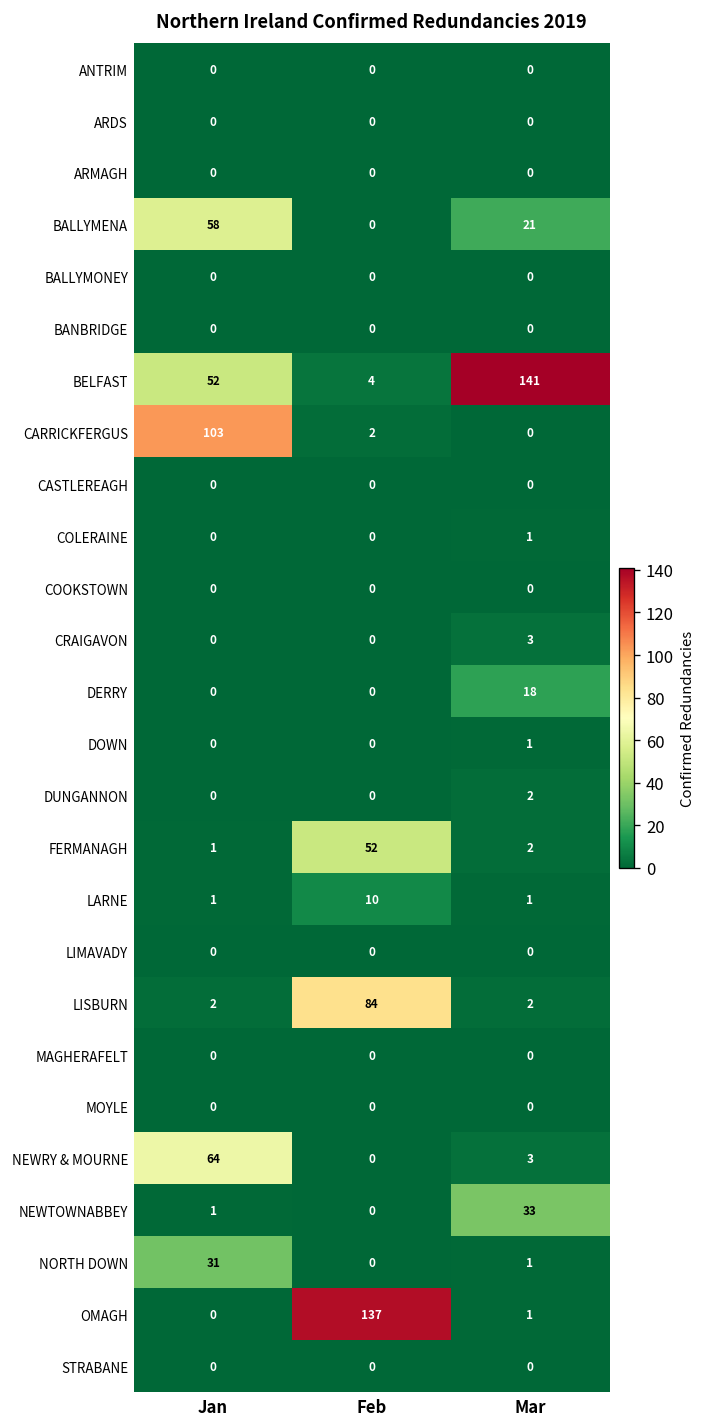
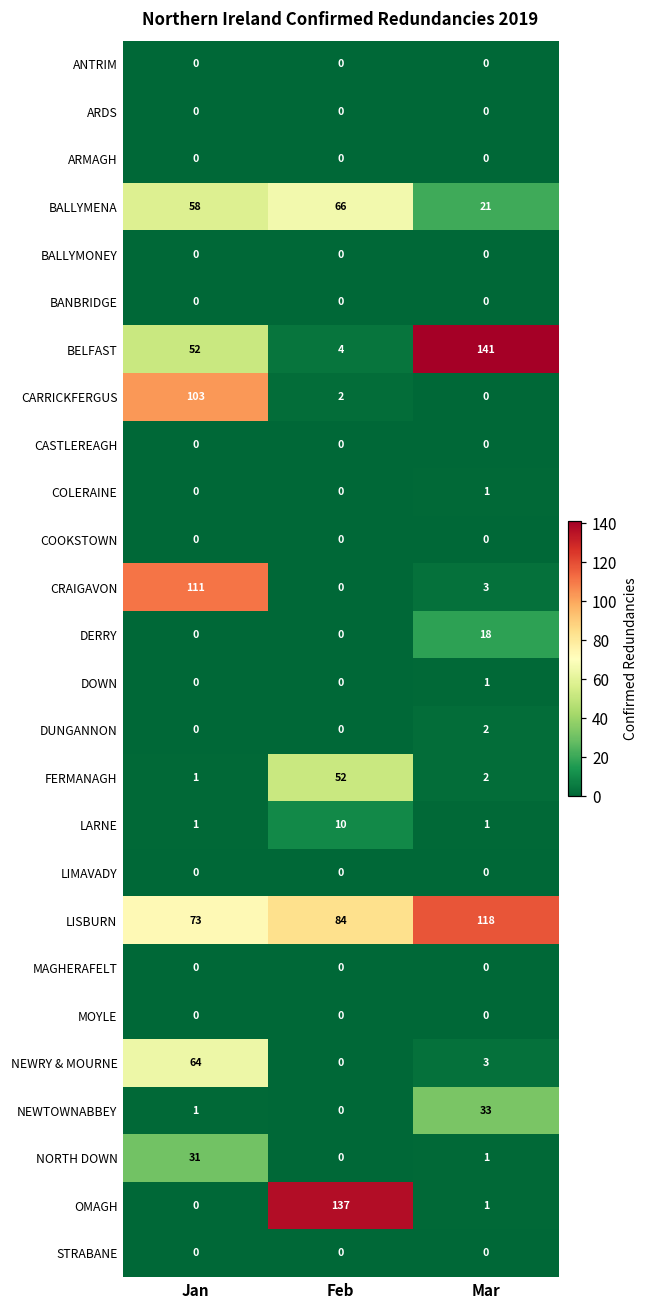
  {
    "ANTRIM": {
      "Jan": 0,
      "Feb": 0,
      "Mar": 0
    },
    "ARDS": {
      "Jan": 0,
      "Feb": 0,
      "Mar": 0
    },
    "ARMAGH": {
      "Jan": 0,
      "Feb": 0,
      "Mar": 0
    },
    "BALLYMENA": {
      "Jan": 58,
-     "Feb": 0,
+     "Feb": 66,
      "Mar": 21
    },
    "BALLYMONEY": {
      "Jan": 0,
      "Feb": 0,
      "Mar": 0
    },
    "BANBRIDGE": {
      "Jan": 0,
      "Feb": 0,
      "Mar": 0
    },
    "BELFAST": {
      "Jan": 52,
      "Feb": 4,
      "Mar": 141
    },
    "CARRICKFERGUS": {
      "Jan": 103,
      "Feb": 2,
      "Mar": 0
    },
    "CASTLEREAGH": {
      "Jan": 0,
      "Feb": 0,
      "Mar": 0
    },
    "COLERAINE": {
      "Jan": 0,
      "Feb": 0,
      "Mar": 1
    },
    "COOKSTOWN": {
      "Jan": 0,
      "Feb": 0,
      "Mar": 0
    },
    "CRAIGAVON": {
-     "Jan": 0,
+     "Jan": 111,
      "Feb": 0,
      "Mar": 3
    },
    "DERRY": {
      "Jan": 0,
      "Feb": 0,
      "Mar": 18
    },
    "DOWN": {
      "Jan": 0,
      "Feb": 0,
      "Mar": 1
    },
    "DUNGANNON": {
      "Jan": 0,
      "Feb": 0,
      "Mar": 2
    },
    "FERMANAGH": {
      "Jan": 1,
      "Feb": 52,
      "Mar": 2
    },
    "LARNE": {
      "Jan": 1,
      "Feb": 10,
      "Mar": 1
    },
    "LIMAVADY": {
      "Jan": 0,
      "Feb": 0,
      "Mar": 0
    },
    "LISBURN": {
-     "Jan": 2,
+     "Jan": 73,
      "Feb": 84,
-     "Mar": 2
+     "Mar": 118
    },
    "MAGHERAFELT": {
      "Jan": 0,
      "Feb": 0,
      "Mar": 0
    },
    "MOYLE": {
      "Jan": 0,
      "Feb": 0,
      "Mar": 0
    },
    "NEWRY & MOURNE": {
      "Jan": 64,
      "Feb": 0,
      "Mar": 3
    },
    "NEWTOWNABBEY": {
      "Jan": 1,
      "Feb": 0,
      "Mar": 33
    },
    "NORTH DOWN": {
      "Jan": 31,
      "Feb": 0,
      "Mar": 1
    },
    "OMAGH": {
      "Jan": 0,
      "Feb": 137,
      "Mar": 1
    },
    "STRABANE": {
      "Jan": 0,
      "Feb": 0,
      "Mar": 0
    }
  }
